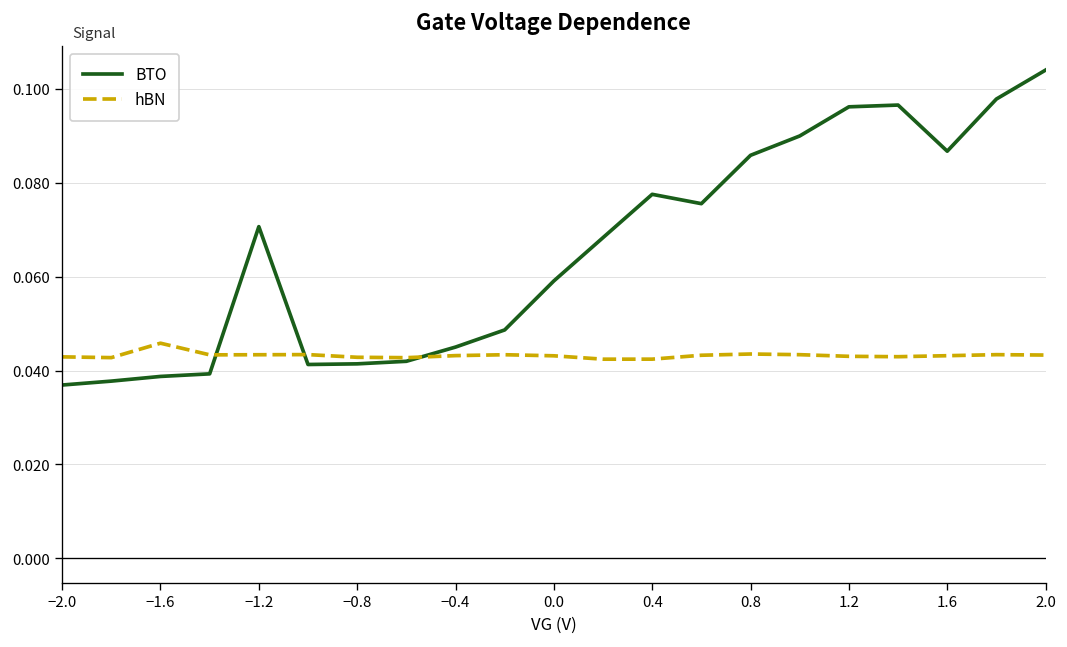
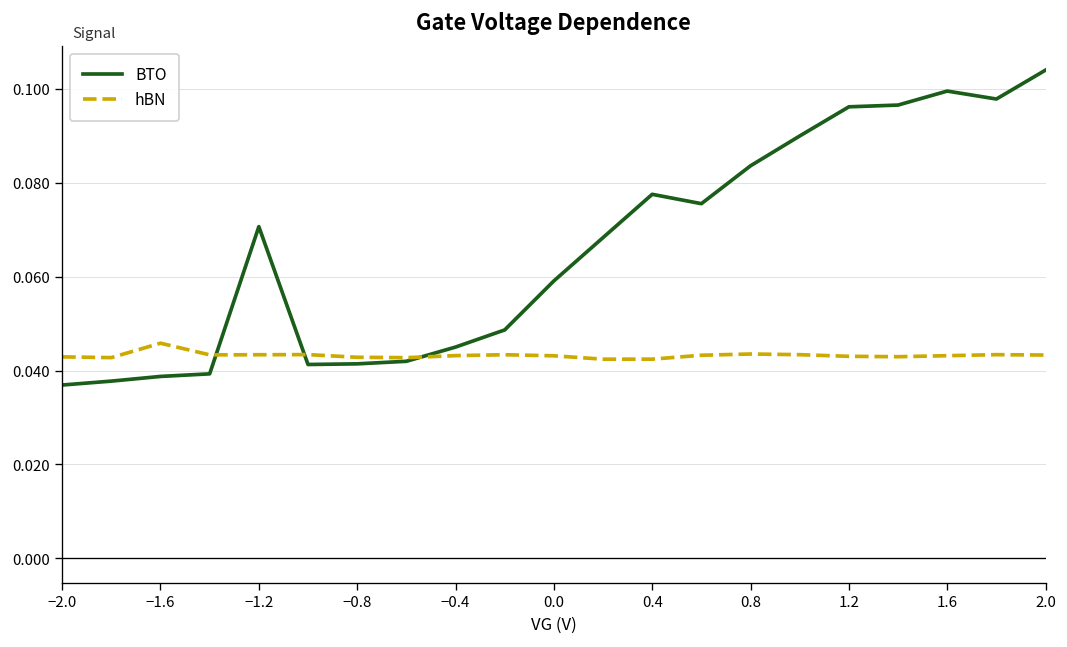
  {
    "BTO": {
      "−2.0": 0.037,
      "−1.6": 0.039,
      "−1.2": 0.071,
      "−0.8": 0.041,
      "−0.4": 0.045,
      "0.0": 0.059,
      "0.4": 0.078,
-     "0.8": 0.086,
+     "0.8": 0.084,
      "1.2": 0.096,
-     "1.6": 0.087,
+     "1.6": 0.100,
      "2.0": 0.104
    },
    "hBN": {
      "−2.0": 0.043,
      "−1.6": 0.046,
      "−1.2": 0.043,
      "−0.8": 0.043,
      "−0.4": 0.043,
      "0.0": 0.043,
      "0.4": 0.042,
      "0.8": 0.044,
      "1.2": 0.043,
      "1.6": 0.043,
      "2.0": 0.043
    }
  }
